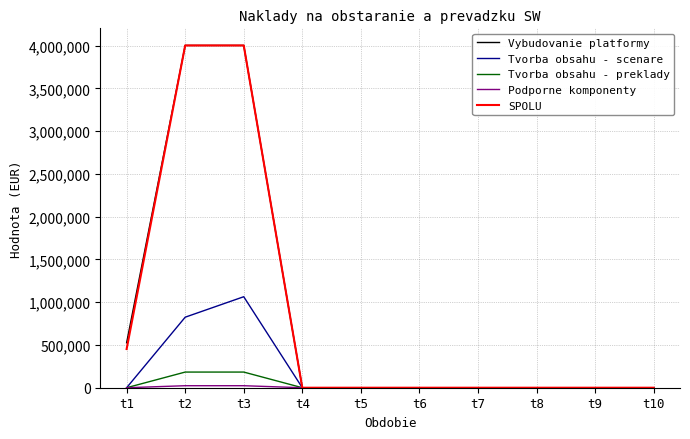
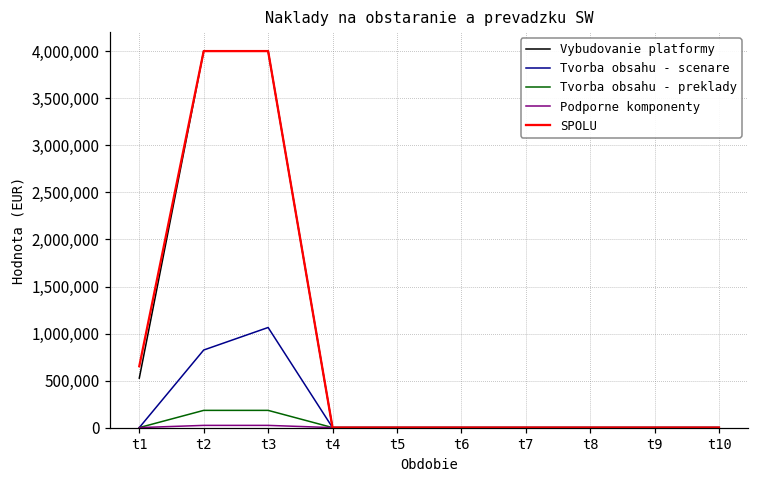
  {
    "Vybudovanie platformy": {
      "t1": "500,000"
    },
    "Tvorba obsahu - scenare": {
      "t2": "800,000",
      "t3": "1,100,000"
    },
    "Tvorba obsahu - preklady": {
      "t2": "200,000",
      "t3": "200,000"
    },
    "Podporne komponenty": {
      "t2": "0",
      "t3": "0"
    },
    "SPOLU": {
-     "t1": "500,000"
+     "t1": "700,000"
    }
  }
